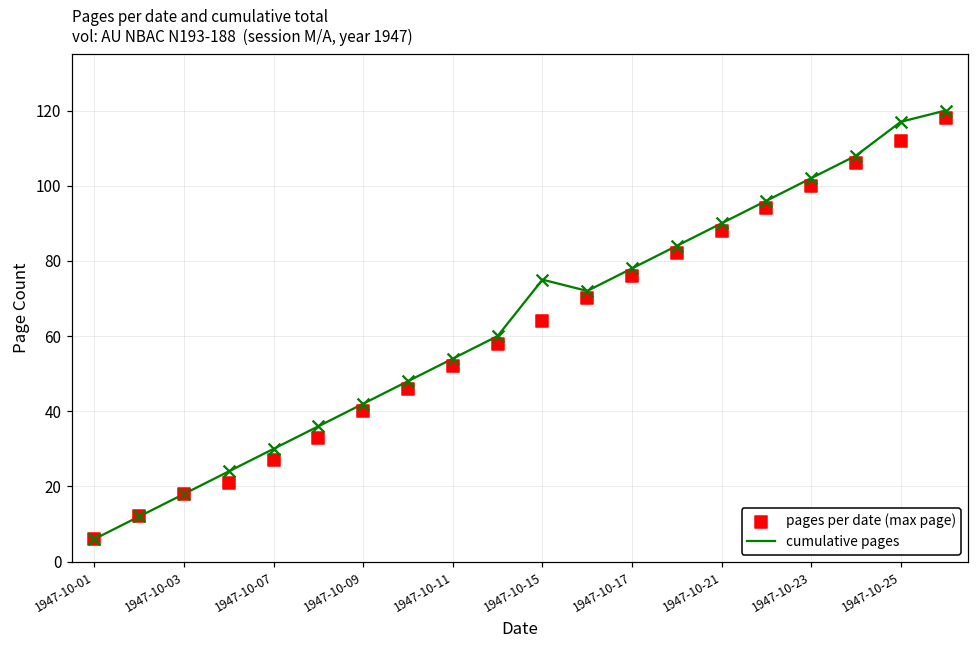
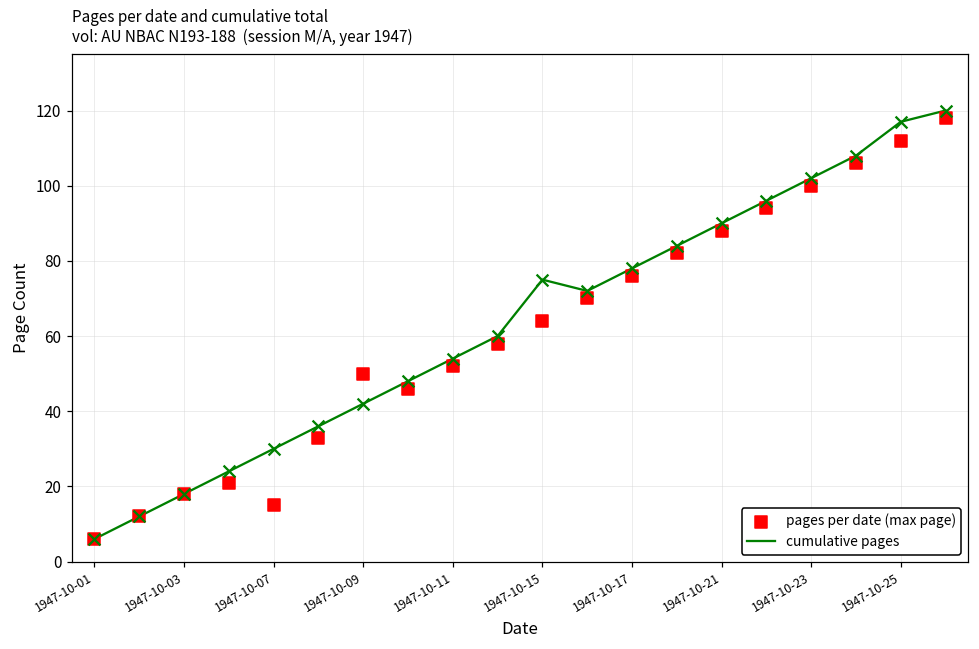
  {
    "pages per date (max page)": {
-     "1947-10-07": 27,
-     "1947-10-09": 40
+     "1947-10-07": 15,
+     "1947-10-09": 50
    },
    "cumulative pages": {
      "1947-10-07": 30,
      "1947-10-09": 42,
      "1947-10-11": 54,
      "1947-10-15": 75,
      "1947-10-17": 78,
      "1947-10-21": 90,
      "1947-10-23": 102,
      "1947-10-25": 117
    }
  }
